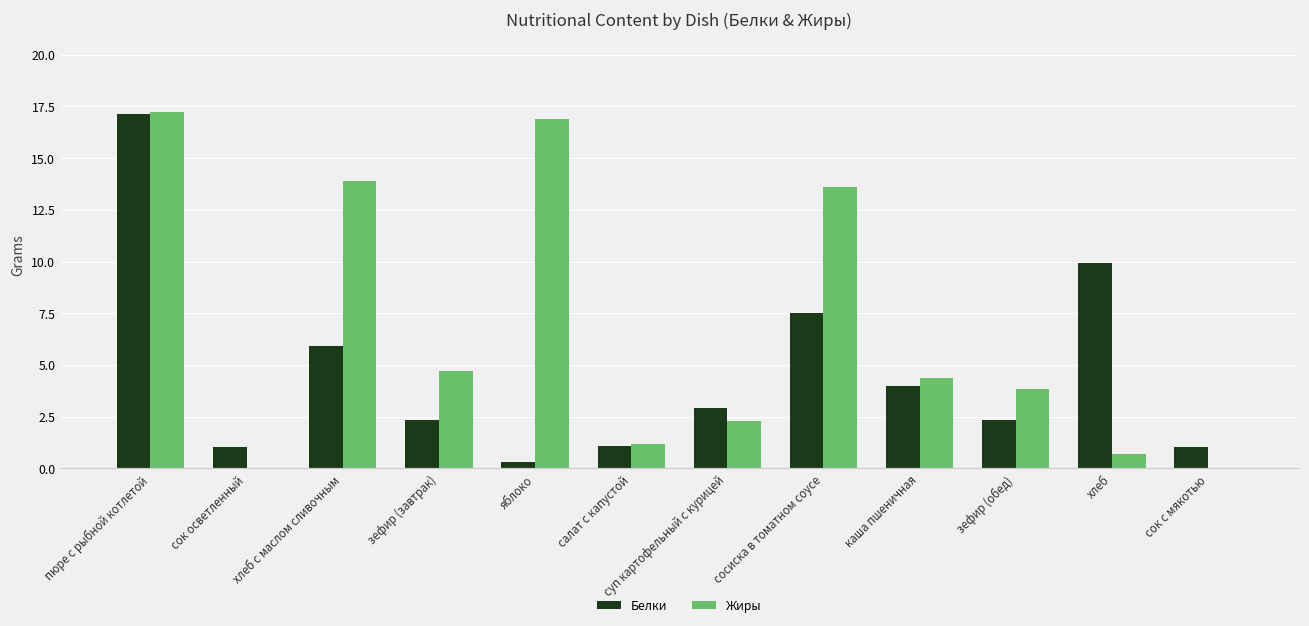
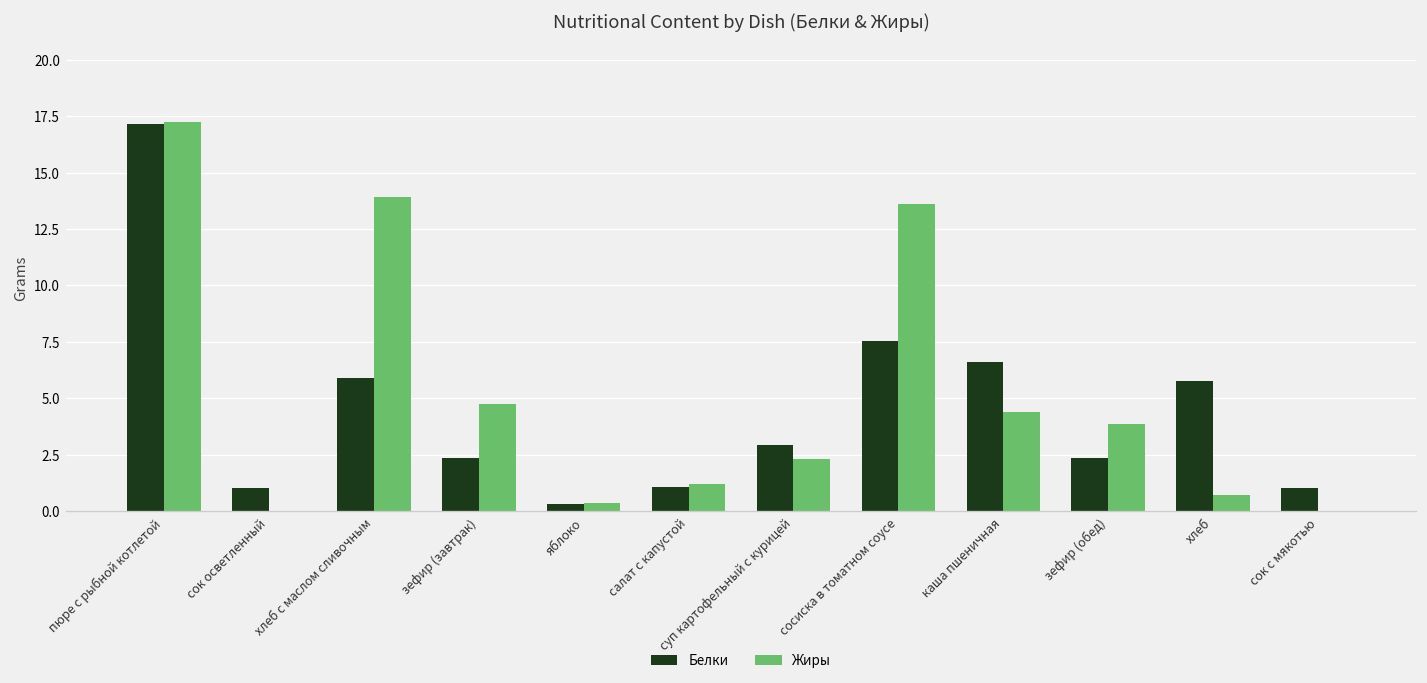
  {
    "Белки": {
      "пюре с рыбной котлетой": 17.2,
      "сок осветленный": 1.0,
      "хлеб с маслом сливочным": 5.9,
      "зефир (завтрак)": 2.3,
      "яблоко": 0.3,
      "салат с капустой": 1.1,
      "суп картофельный с курицей": 2.9,
      "сосиска в томатном соусе": 7.5,
-     "каша пшеничная": 4.0,
+     "каша пшеничная": 6.6,
      "зефир (обед)": 2.3,
-     "хлеб": 9.9,
+     "хлеб": 5.8,
      "сок с мякотью": 1.0
    },
    "Жиры": {
      "пюре с рыбной котлетой": 17.3,
      "сок осветленный": 0.0,
      "хлеб с маслом сливочным": 13.9,
      "зефир (завтрак)": 4.7,
-     "яблоко": 16.9,
+     "яблоко": 0.4,
      "салат с капустой": 1.2,
      "суп картофельный с курицей": 2.3,
      "сосиска в томатном соусе": 13.6,
      "каша пшеничная": 4.4,
      "зефир (обед)": 3.8,
      "хлеб": 0.7,
      "сок с мякотью": 0.0
    }
  }
